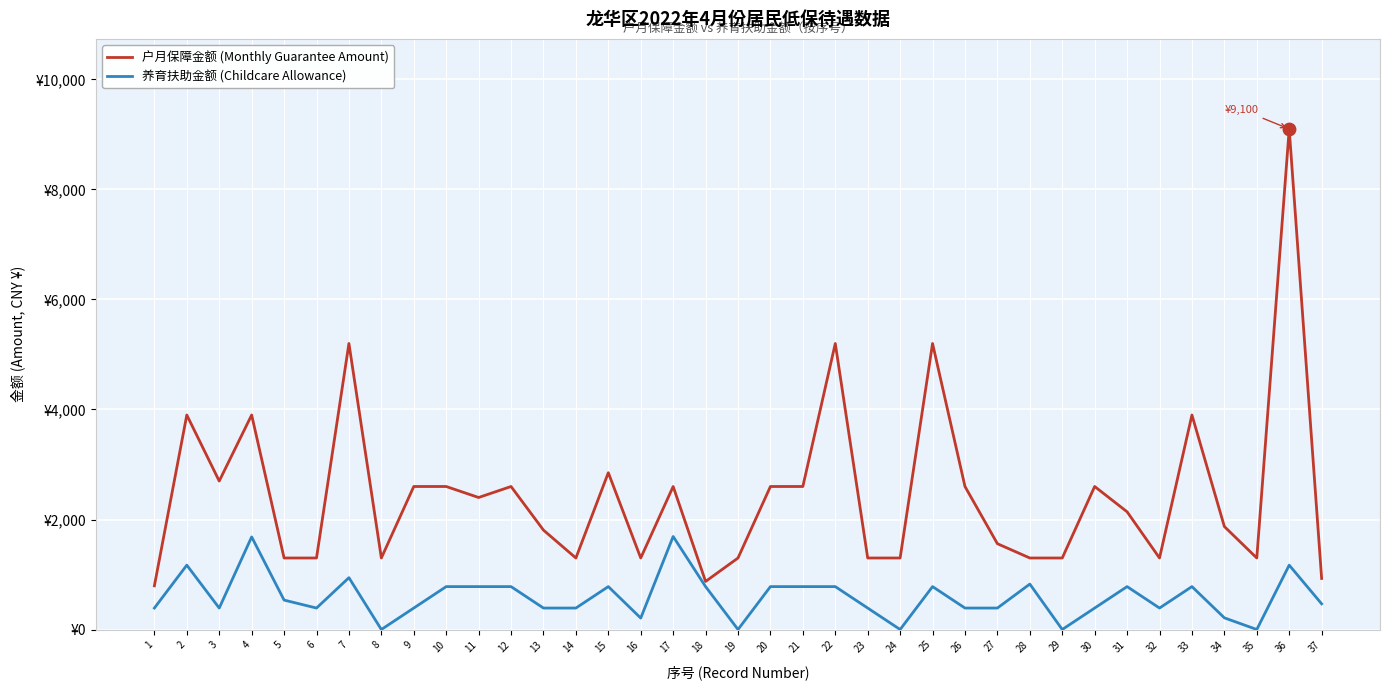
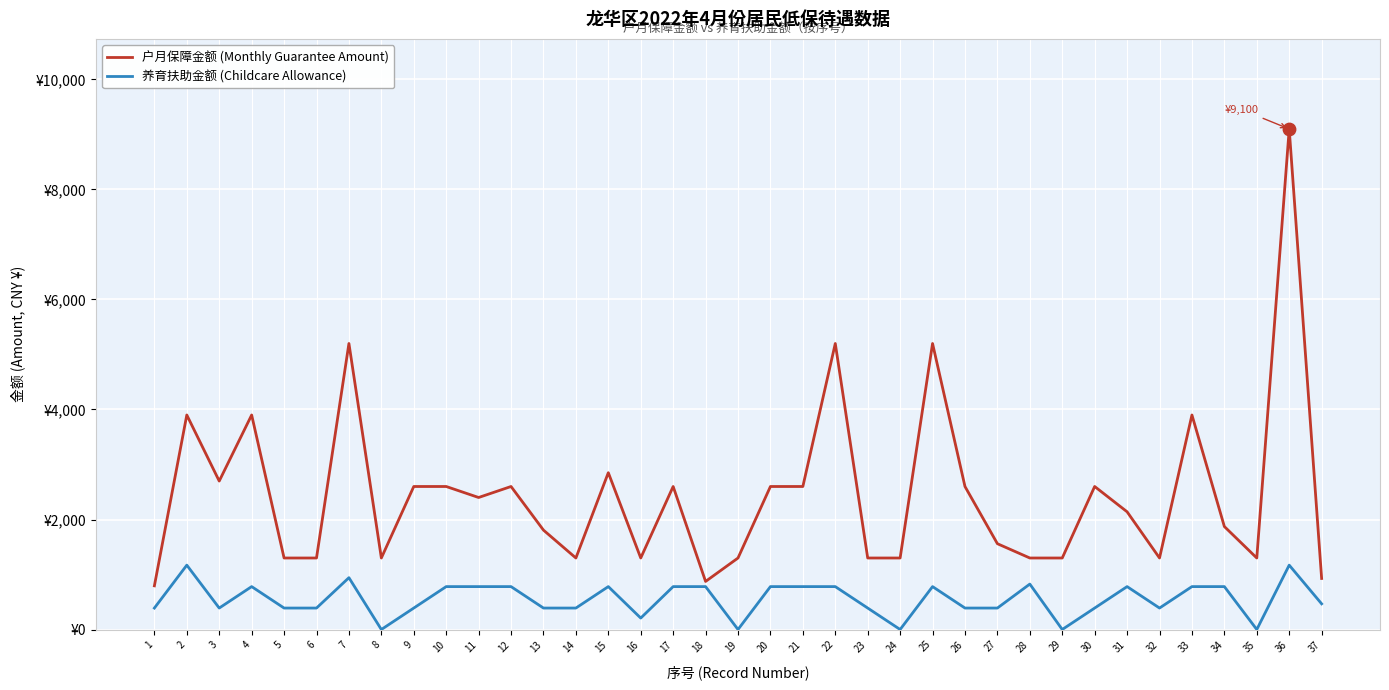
  {
    "养育扶助金额 (Childcare Allowance)": {
      "1": "¥400",
      "2": "¥1,200",
      "3": "¥400",
-     "4": "¥1,700",
-     "5": "¥500",
+     "4": "¥800",
+     "5": "¥400",
      "6": "¥400",
      "7": "¥900",
      "8": "¥0",
      "9": "¥400",
      "10": "¥800",
      "11": "¥800",
      "12": "¥800",
      "13": "¥400",
      "14": "¥400",
      "15": "¥800",
      "16": "¥200",
-     "17": "¥1,700",
+     "17": "¥800",
      "18": "¥800",
      "19": "¥0",
      "20": "¥800",
      "21": "¥800",
      "22": "¥800",
      "23": "¥400",
      "24": "¥0",
      "25": "¥800",
      "26": "¥400",
      "27": "¥400",
      "28": "¥800",
      "29": "¥0",
      "30": "¥400",
      "31": "¥800",
      "32": "¥400",
      "33": "¥800",
-     "34": "¥200",
+     "34": "¥800",
      "35": "¥0",
      "36": "¥1,200",
      "37": "¥500"
    }
  }
